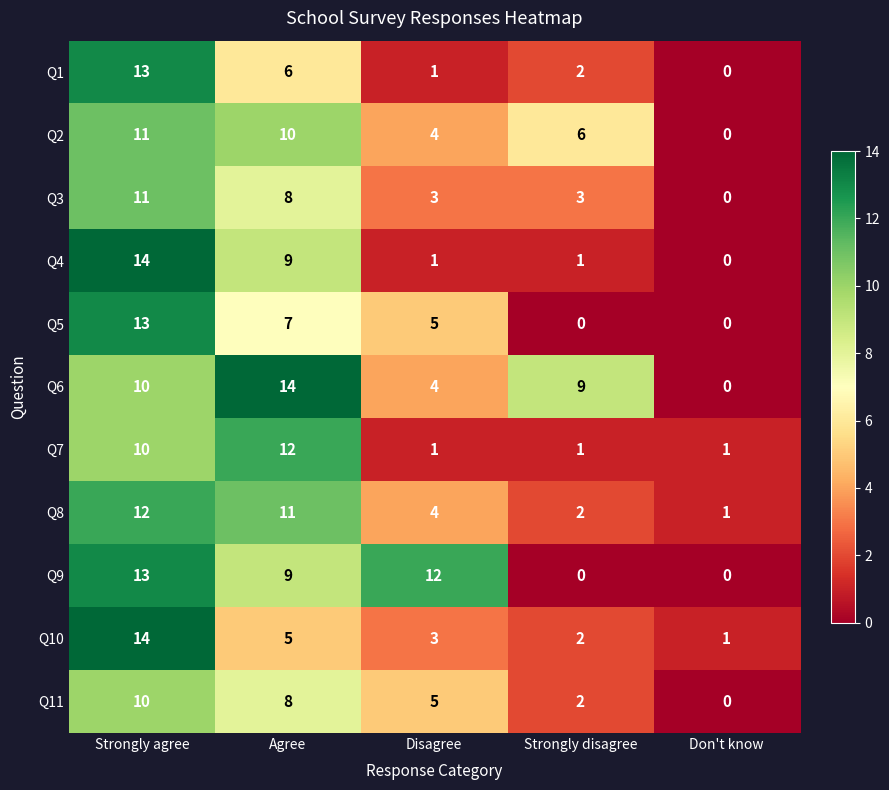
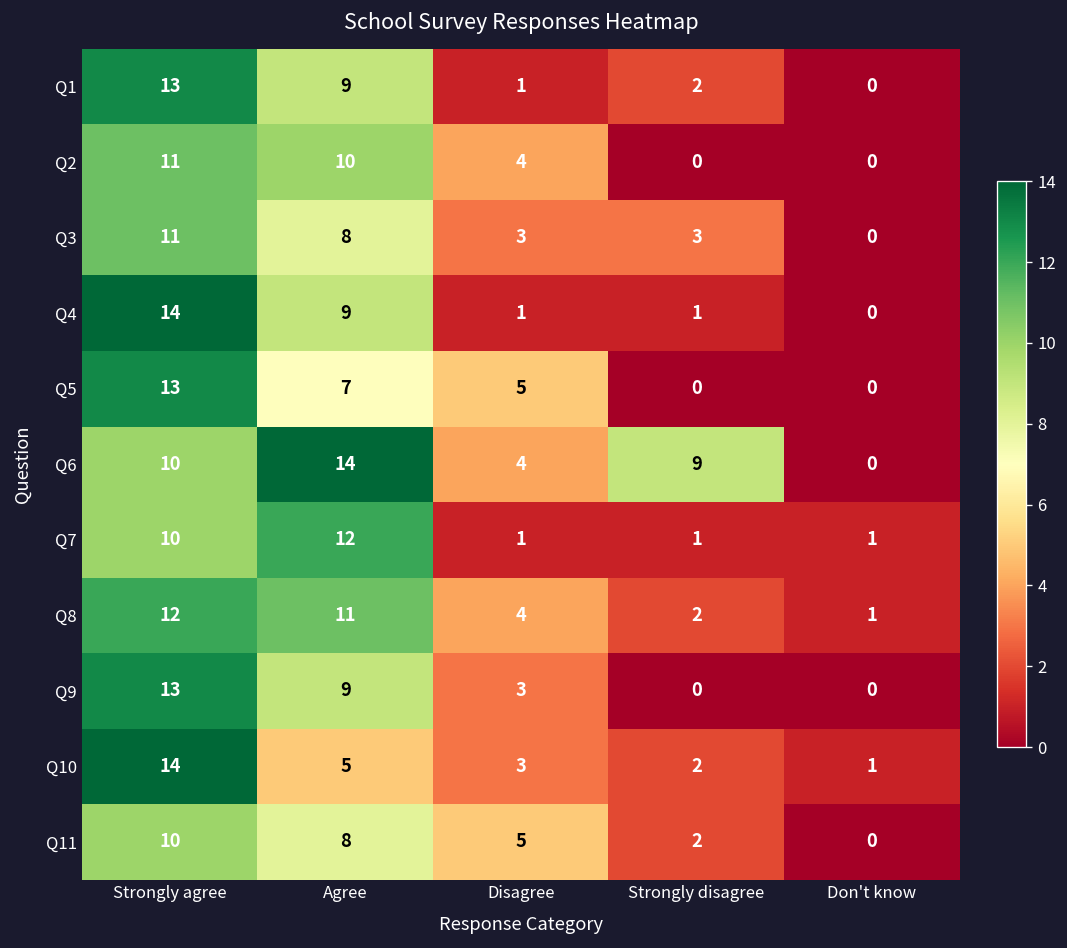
  {
    "Q1": {
      "Strongly agree": 13,
-     "Agree": 6,
+     "Agree": 9,
      "Disagree": 1,
      "Strongly disagree": 2,
      "Don't know": 0
    },
    "Q2": {
      "Strongly agree": 11,
      "Agree": 10,
      "Disagree": 4,
-     "Strongly disagree": 6,
+     "Strongly disagree": 0,
      "Don't know": 0
    },
    "Q3": {
      "Strongly agree": 11,
      "Agree": 8,
      "Disagree": 3,
      "Strongly disagree": 3,
      "Don't know": 0
    },
    "Q4": {
      "Strongly agree": 14,
      "Agree": 9,
      "Disagree": 1,
      "Strongly disagree": 1,
      "Don't know": 0
    },
    "Q5": {
      "Strongly agree": 13,
      "Agree": 7,
      "Disagree": 5,
      "Strongly disagree": 0,
      "Don't know": 0
    },
    "Q6": {
      "Strongly agree": 10,
      "Agree": 14,
      "Disagree": 4,
      "Strongly disagree": 9,
      "Don't know": 0
    },
    "Q7": {
      "Strongly agree": 10,
      "Agree": 12,
      "Disagree": 1,
      "Strongly disagree": 1,
      "Don't know": 1
    },
    "Q8": {
      "Strongly agree": 12,
      "Agree": 11,
      "Disagree": 4,
      "Strongly disagree": 2,
      "Don't know": 1
    },
    "Q9": {
      "Strongly agree": 13,
      "Agree": 9,
-     "Disagree": 12,
+     "Disagree": 3,
      "Strongly disagree": 0,
      "Don't know": 0
    },
    "Q10": {
      "Strongly agree": 14,
      "Agree": 5,
      "Disagree": 3,
      "Strongly disagree": 2,
      "Don't know": 1
    },
    "Q11": {
      "Strongly agree": 10,
      "Agree": 8,
      "Disagree": 5,
      "Strongly disagree": 2,
      "Don't know": 0
    }
  }
